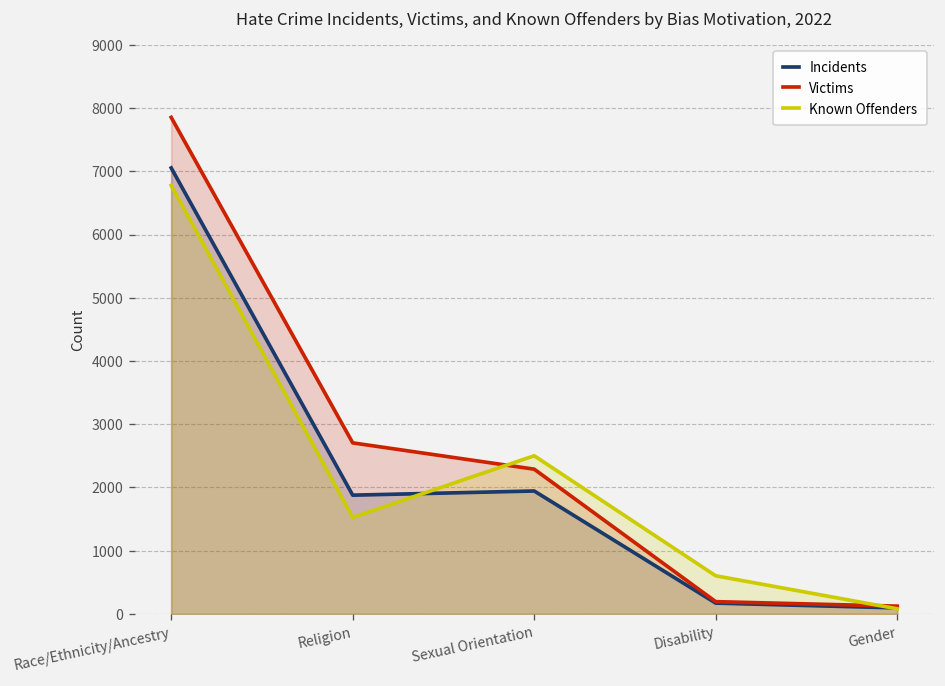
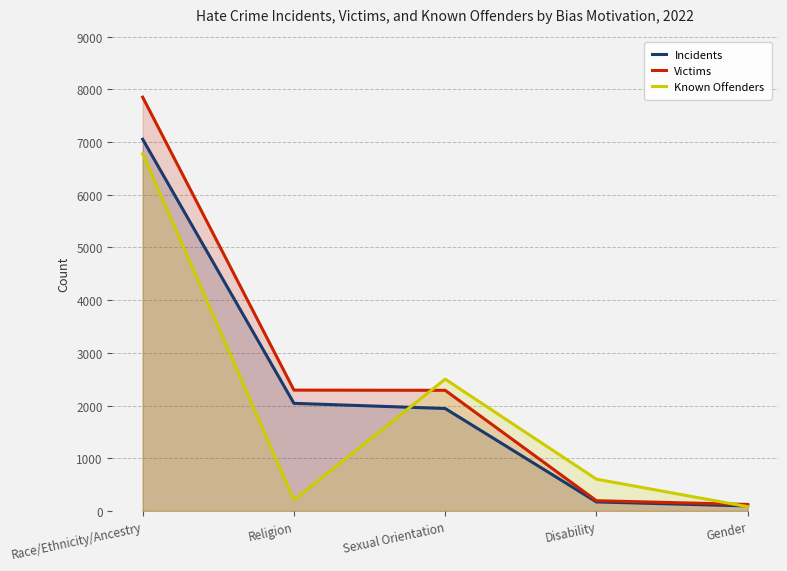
  {
    "Incidents": {
      "Race/Ethnicity/Ancestry": 7100,
-     "Religion": 1900,
+     "Religion": 2000,
      "Sexual Orientation": 1900
    },
    "Victims": {
      "Race/Ethnicity/Ancestry": 7900,
-     "Religion": 2700,
+     "Religion": 2300,
      "Sexual Orientation": 2300
    },
    "Known Offenders": {
      "Race/Ethnicity/Ancestry": 6800,
-     "Religion": 1500,
+     "Religion": 200,
      "Sexual Orientation": 2500,
      "Disability": 600
    }
  }
